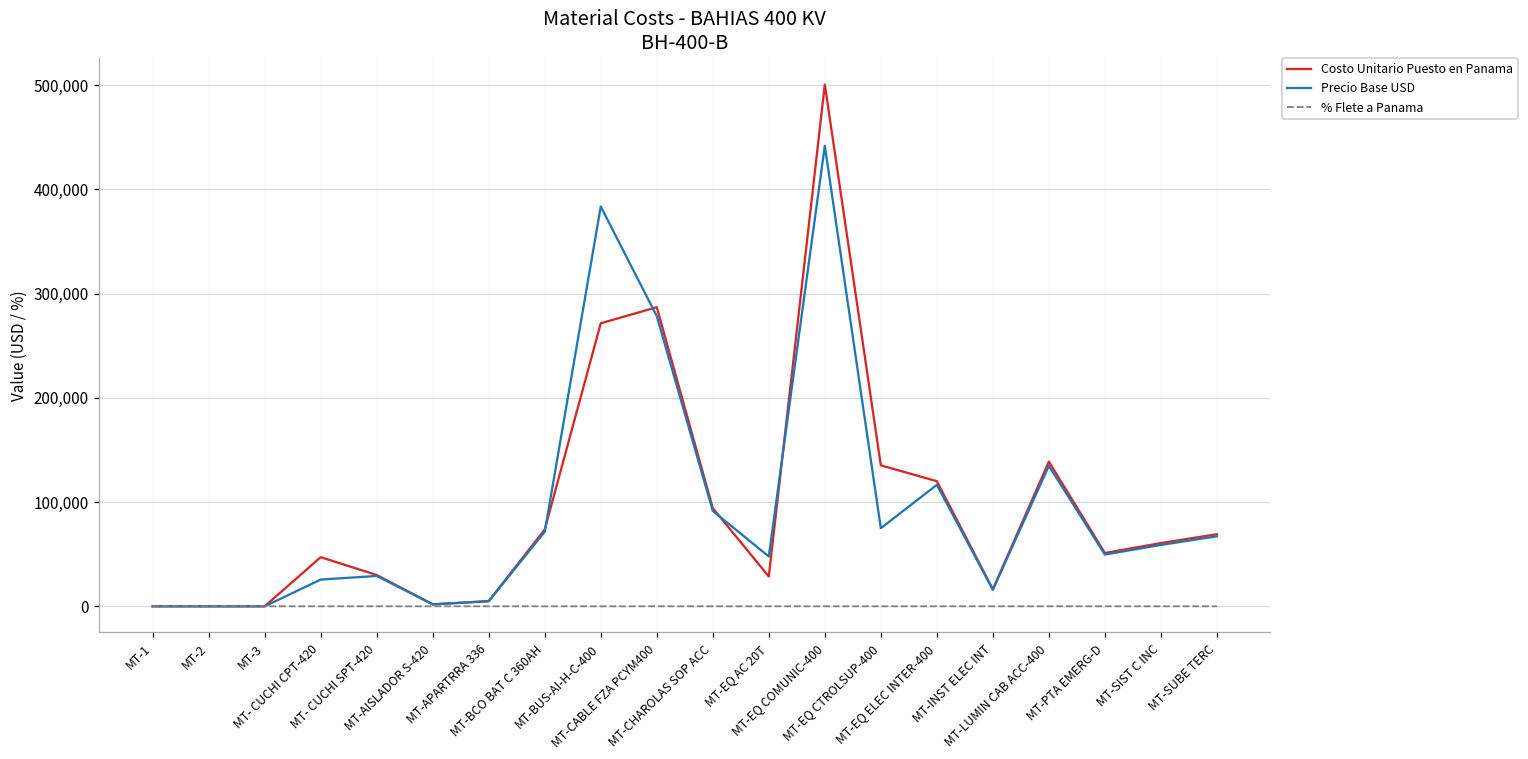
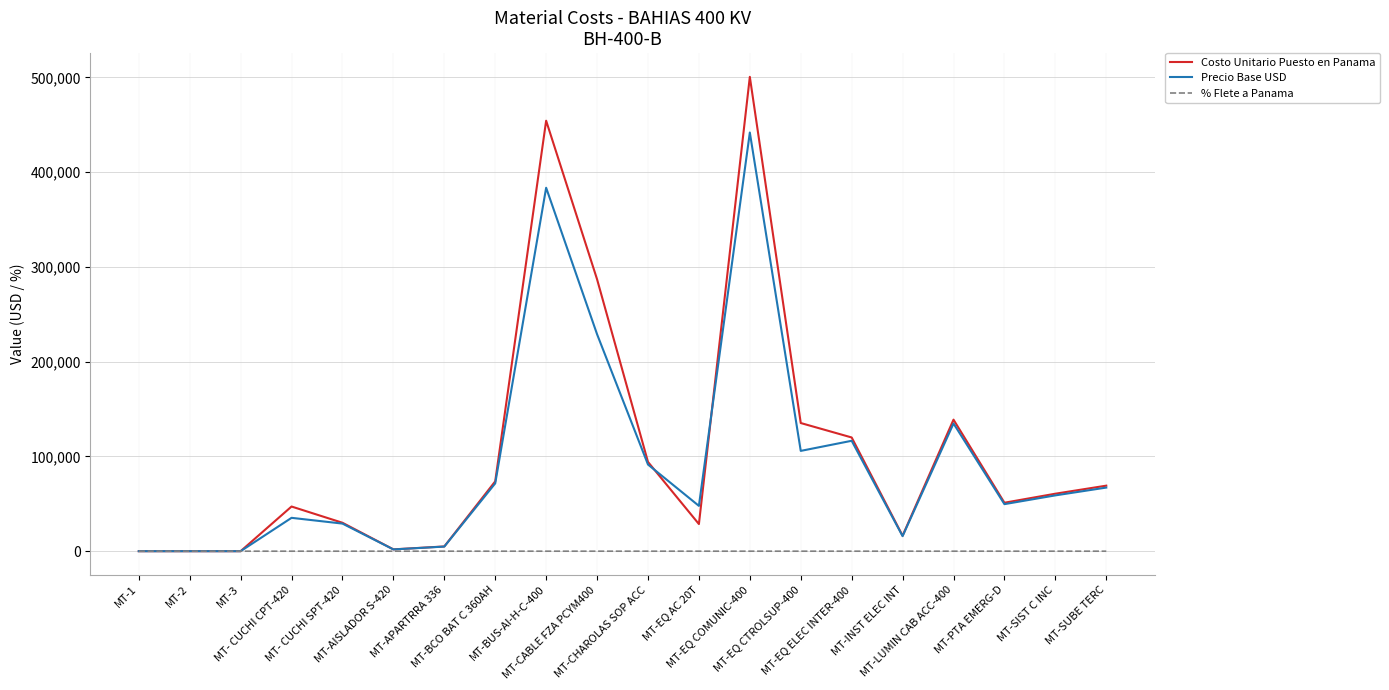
  {
    "Costo Unitario Puesto en Panama": {
      "MT- CUCHI CPT-420": "50,000",
-     "MT-BUS-AI-H-C-400": "270,000",
+     "MT-BUS-AI-H-C-400": "450,000",
      "MT-CABLE FZA PCYM400": "290,000",
      "MT-CHAROLAS SOP ACC": "90,000",
      "MT-EQ AC 20T": "30,000",
      "MT-EQ COMUNIC-400": "500,000",
      "MT-EQ CTROLSUP-400": "140,000",
      "MT-EQ ELEC INTER-400": "120,000",
      "MT-LUMIN CAB ACC-400": "140,000"
    },
    "Precio Base USD": {
-     "MT- CUCHI CPT-420": "30,000",
+     "MT- CUCHI CPT-420": "40,000",
      "MT-BUS-AI-H-C-400": "380,000",
-     "MT-CABLE FZA PCYM400": "280,000",
+     "MT-CABLE FZA PCYM400": "230,000",
      "MT-CHAROLAS SOP ACC": "90,000",
      "MT-EQ AC 20T": "50,000",
      "MT-EQ COMUNIC-400": "440,000",
-     "MT-EQ CTROLSUP-400": "70,000",
+     "MT-EQ CTROLSUP-400": "110,000",
      "MT-EQ ELEC INTER-400": "120,000",
      "MT-LUMIN CAB ACC-400": "130,000"
    },
    "% Flete a Panama": {
      "MT- CUCHI CPT-420": "0",
      "MT- CUCHI SPT-420": "0",
      "MT-APARTRRA 336": "0",
      "MT-BCO BAT C 360AH": "0",
      "MT-BUS-AI-H-C-400": "0",
      "MT-CABLE FZA PCYM400": "0",
      "MT-CHAROLAS SOP ACC": "0",
      "MT-EQ AC 20T": "0",
      "MT-EQ COMUNIC-400": "0",
      "MT-EQ CTROLSUP-400": "0",
      "MT-EQ ELEC INTER-400": "0",
      "MT-INST ELEC INT": "0",
      "MT-LUMIN CAB ACC-400": "0",
      "MT-PTA EMERG-D": "0",
      "MT-SIST C INC": "0",
      "MT-SUBE TERC": "0"
    }
  }
